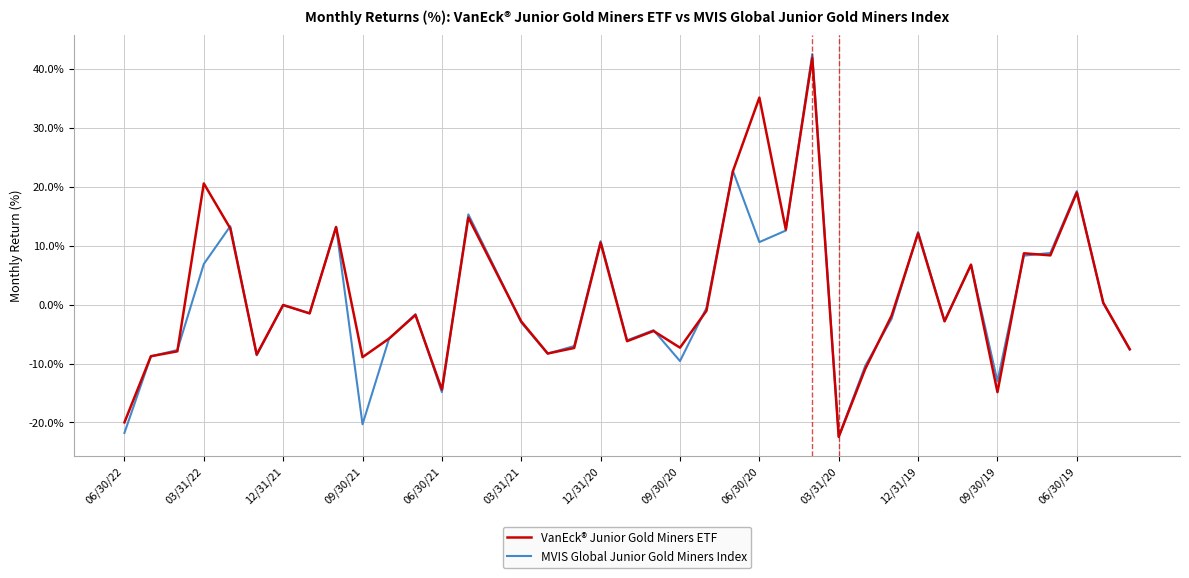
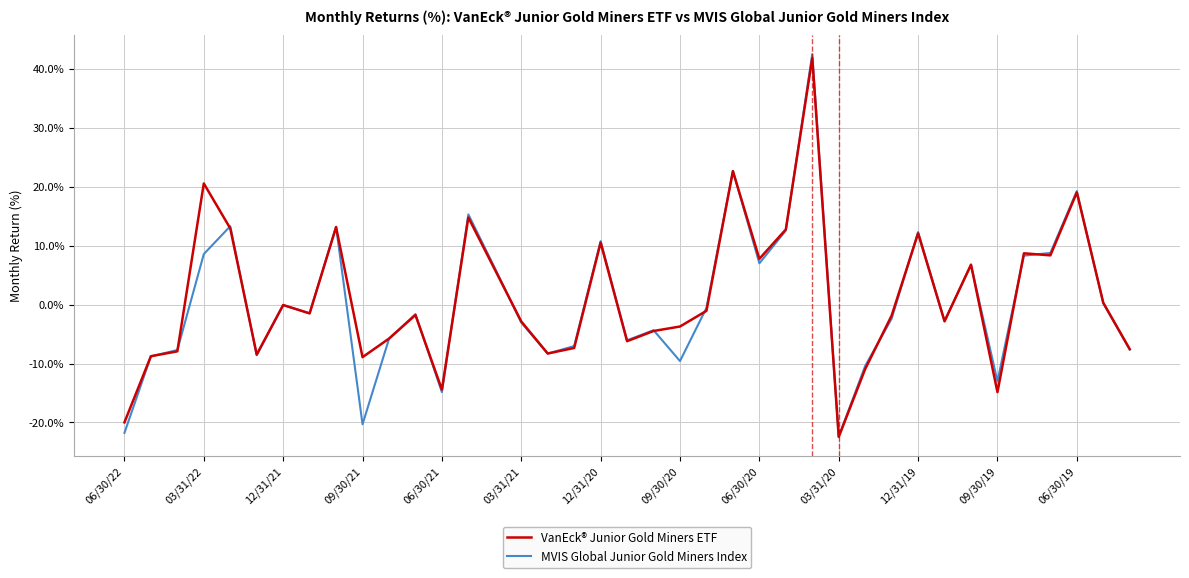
  {
    "VanEck® Junior Gold Miners ETF": {
      "06/30/22": "-20%",
      "03/31/22": "21%",
      "09/30/21": "-9%",
      "06/30/21": "-14%",
-     "09/30/20": "-7%",
-     "06/30/20": "35%",
+     "09/30/20": "-4%",
+     "06/30/20": "8%",
      "09/30/19": "-15%"
    },
    "MVIS Global Junior Gold Miners Index": {
      "06/30/22": "-22%",
-     "03/31/22": "7%",
+     "03/31/22": "9%",
      "09/30/21": "-20%",
      "06/30/21": "-15%",
      "09/30/20": "-10%",
-     "06/30/20": "11%",
+     "06/30/20": "7%",
      "09/30/19": "-13%"
    }
  }
